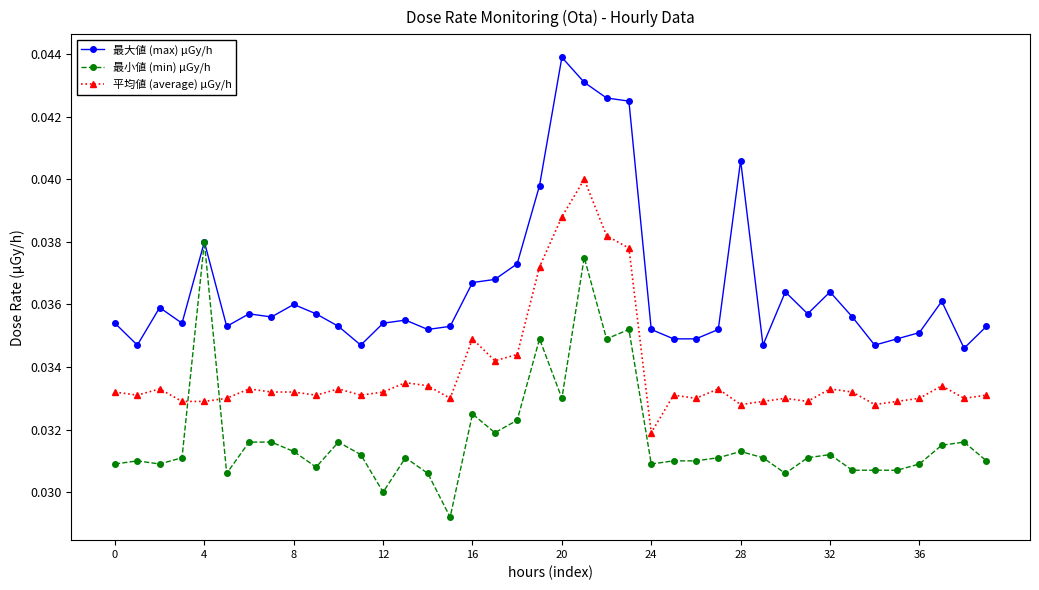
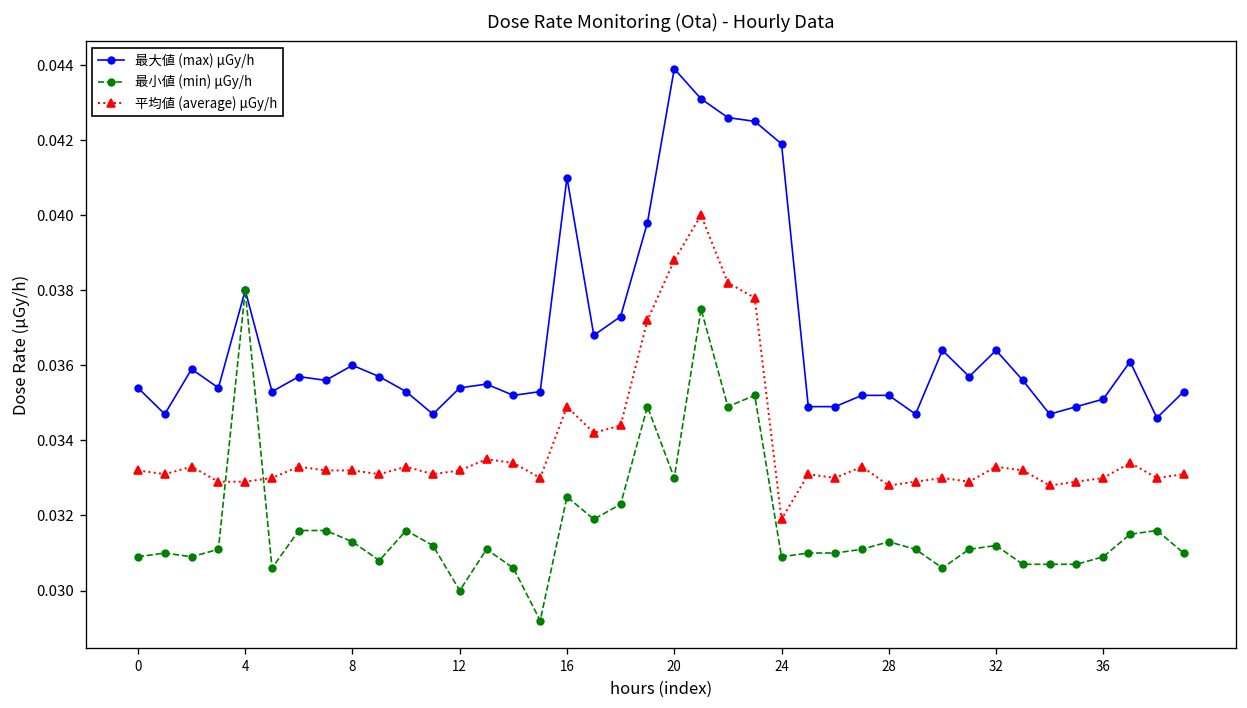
  {
    "最大値 (max) μGy/h": {
      "0": 0.0354,
      "8": 0.0360,
      "12": 0.0354,
-     "16": 0.0367,
+     "16": 0.0410,
      "20": 0.0439,
-     "24": 0.0352,
-     "28": 0.0406,
+     "24": 0.0419,
+     "28": 0.0352,
      "32": 0.0364,
      "36": 0.0351
    },
    "最小値 (min) μGy/h": {
      "0": 0.0309,
      "8": 0.0313,
      "12": 0.0300,
      "16": 0.0325,
      "20": 0.0330,
      "24": 0.0309,
      "28": 0.0313,
      "32": 0.0312,
      "36": 0.0309
    },
    "平均値 (average) μGy/h": {
      "0": 0.0332,
      "4": 0.0329,
      "8": 0.0332,
      "12": 0.0332,
      "16": 0.0349,
      "20": 0.0388,
      "24": 0.0319,
      "28": 0.0328,
      "32": 0.0333,
      "36": 0.0330
    }
  }
